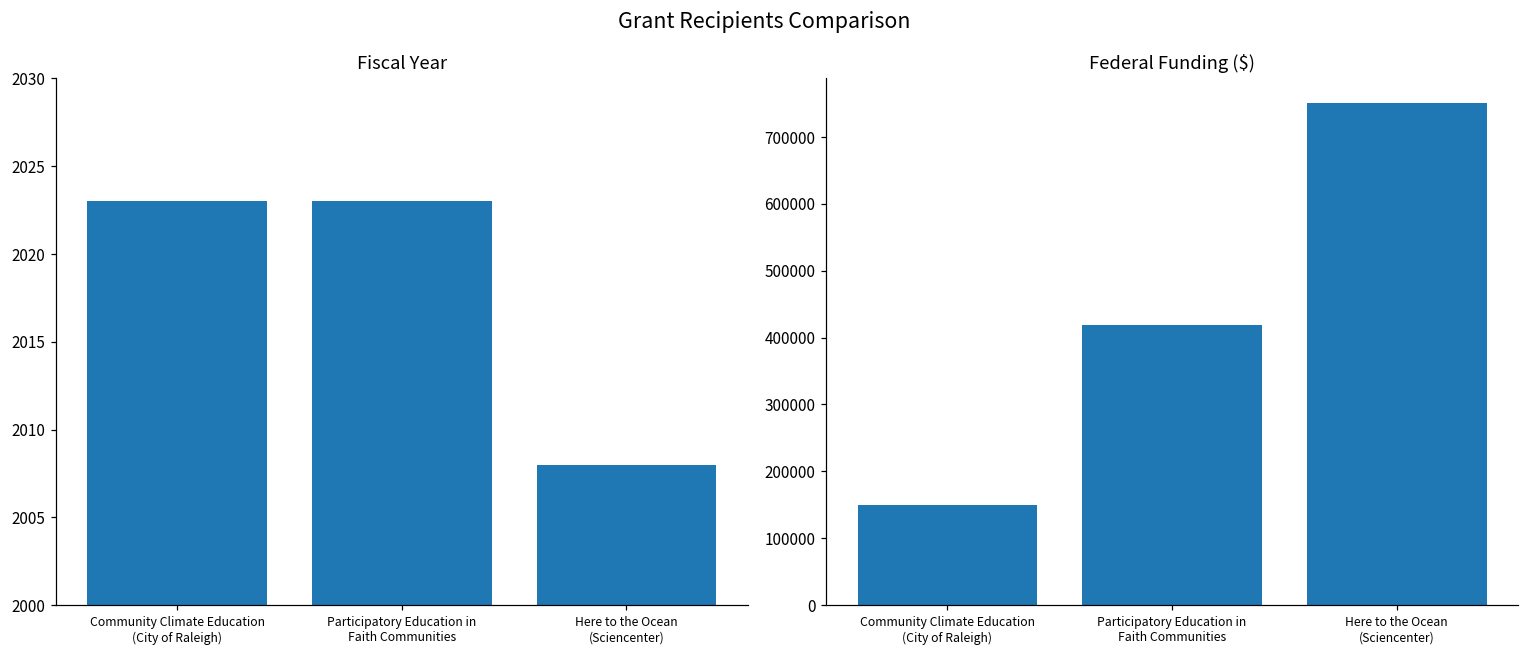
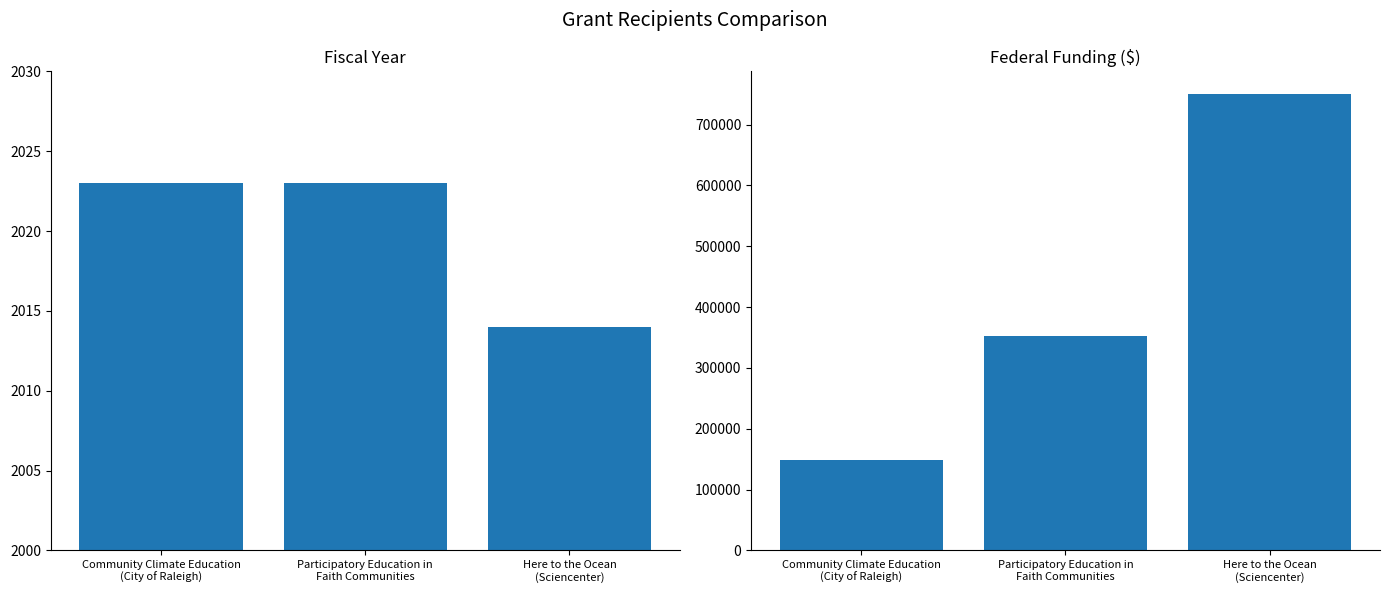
  {
    "Fiscal Year": {
      "Community Climate Education (City of Raleigh)": 2023,
      "Participatory Education in Faith Communities": 2023,
-     "Here to the Ocean (Sciencenter)": 2008
+     "Here to the Ocean (Sciencenter)": 2014
    },
    "Federal Funding ($)": {
      "Community Climate Education (City of Raleigh)": 150000,
-     "Participatory Education in Faith Communities": 420000,
+     "Participatory Education in Faith Communities": 350000,
      "Here to the Ocean (Sciencenter)": 750000
    }
  }
